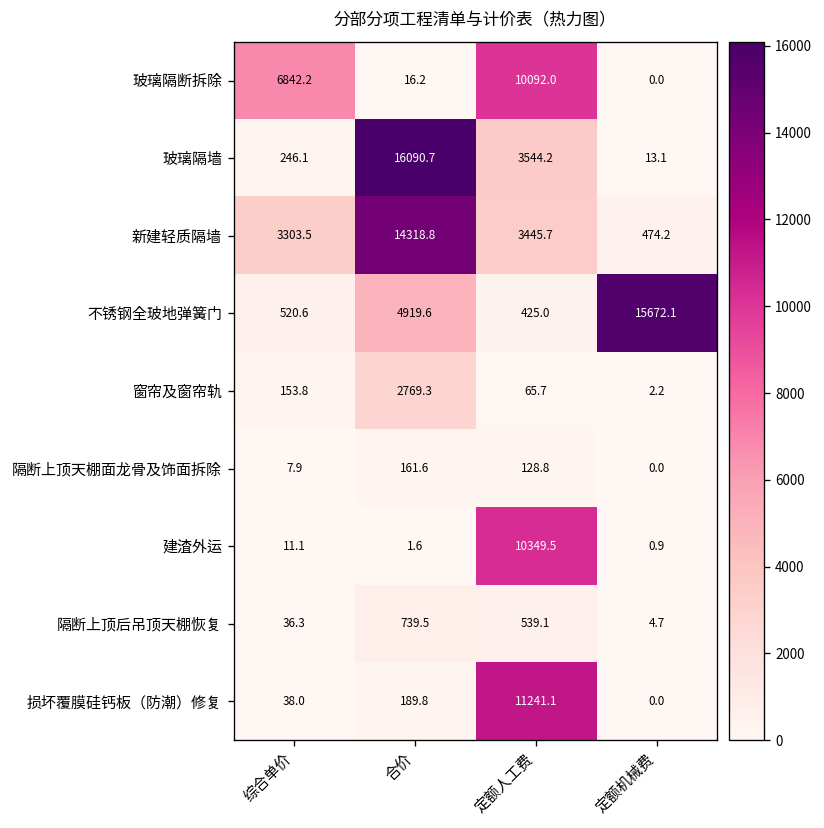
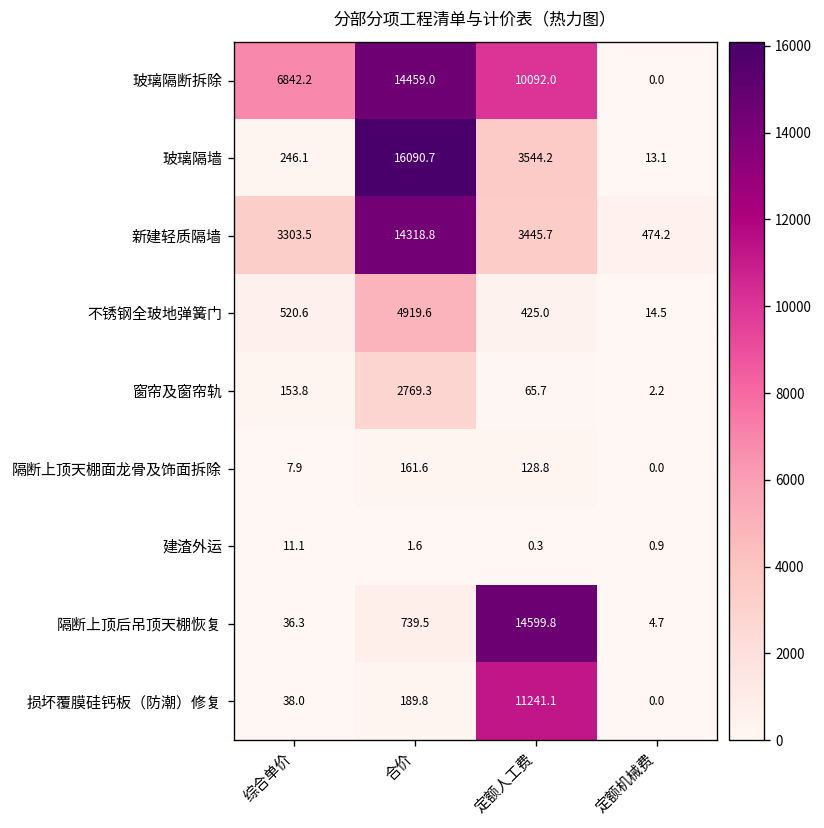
  {
    "玻璃隔断拆除": {
      "综合单价": 6842.2,
-     "合价": 16.2,
+     "合价": 14459.0,
      "定额人工费": 10092.0,
      "定额机械费": 0.0
    },
    "玻璃隔墙": {
      "综合单价": 246.1,
      "合价": 16090.7,
      "定额人工费": 3544.2,
      "定额机械费": 13.1
    },
    "新建轻质隔墙": {
      "综合单价": 3303.5,
      "合价": 14318.8,
      "定额人工费": 3445.7,
      "定额机械费": 474.2
    },
    "不锈钢全玻地弹簧门": {
      "综合单价": 520.6,
      "合价": 4919.6,
      "定额人工费": 425.0,
-     "定额机械费": 15672.1
+     "定额机械费": 14.5
    },
    "窗帘及窗帘轨": {
      "综合单价": 153.8,
      "合价": 2769.3,
      "定额人工费": 65.7,
      "定额机械费": 2.2
    },
    "隔断上顶天棚面龙骨及饰面拆除": {
      "综合单价": 7.9,
      "合价": 161.6,
      "定额人工费": 128.8,
      "定额机械费": 0.0
    },
    "建渣外运": {
      "综合单价": 11.1,
      "合价": 1.6,
-     "定额人工费": 10349.5,
+     "定额人工费": 0.3,
      "定额机械费": 0.9
    },
    "隔断上顶后吊顶天棚恢复": {
      "综合单价": 36.3,
      "合价": 739.5,
-     "定额人工费": 539.1,
+     "定额人工费": 14599.8,
      "定额机械费": 4.7
    },
    "损坏覆膜硅钙板（防潮）修复": {
      "综合单价": 38.0,
      "合价": 189.8,
      "定额人工费": 11241.1,
      "定额机械费": 0.0
    }
  }
